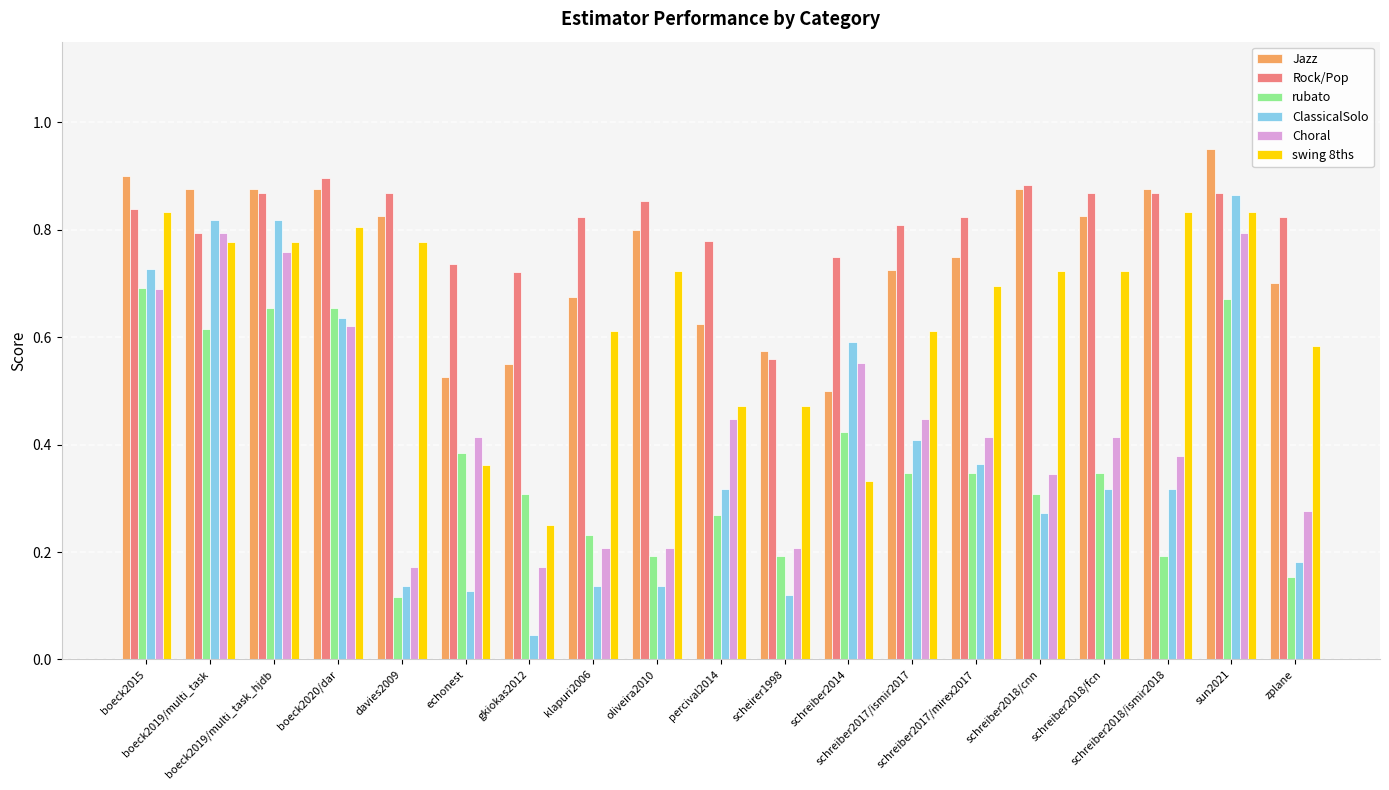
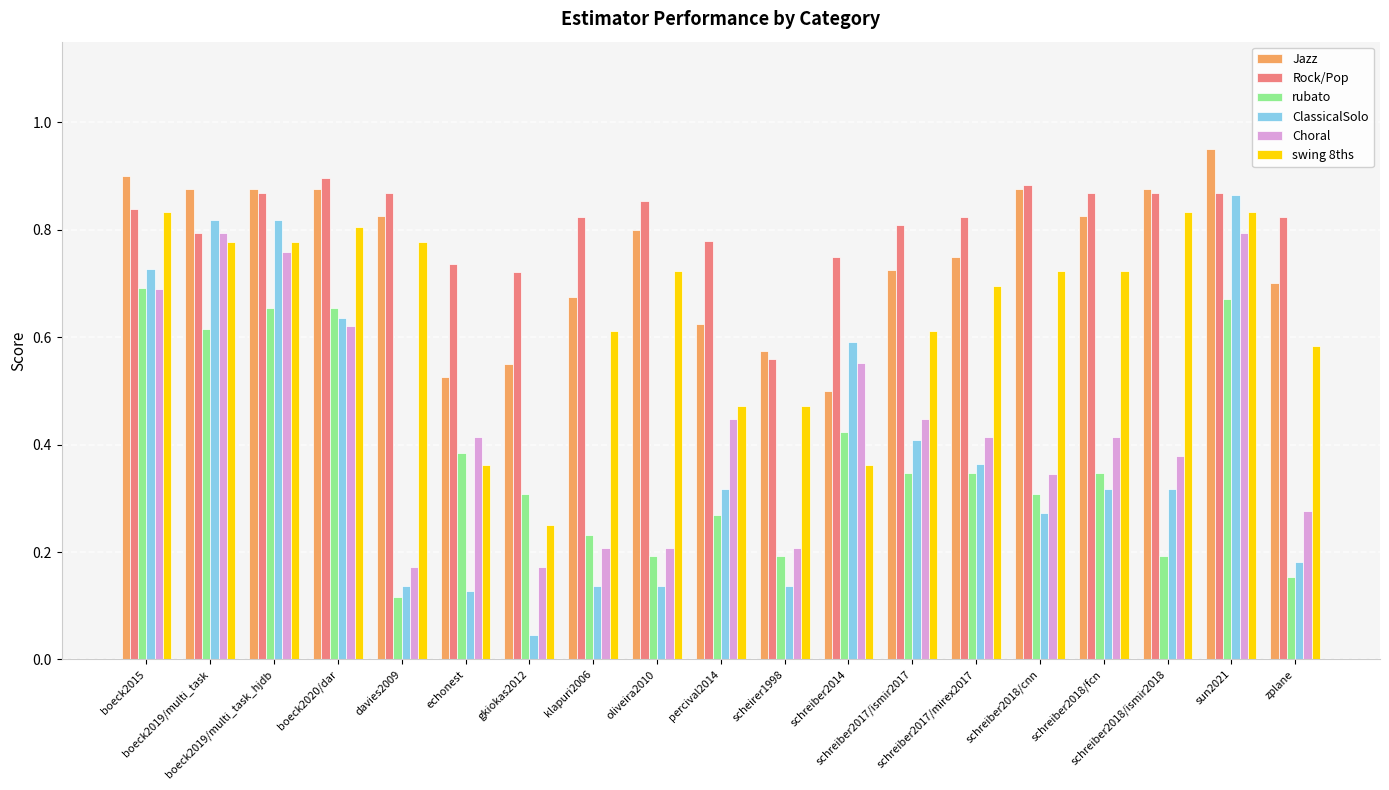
  {
    "rubato": {
      "boeck2015": 0.69,
      "boeck2019/multi_task": 0.62,
      "boeck2019/multi_task_hjdb": 0.65,
      "boeck2020/dar": 0.65,
      "davies2009": 0.12,
      "echonest": 0.38,
      "gkiokas2012": 0.31,
      "klapuri2006": 0.23,
      "oliveira2010": 0.19,
      "percival2014": 0.27,
      "scheirer1998": 0.19,
      "schreiber2014": 0.42,
      "schreiber2017/ismir2017": 0.35,
      "schreiber2017/mirex2017": 0.35,
      "schreiber2018/cnn": 0.31,
      "schreiber2018/fcn": 0.35,
      "schreiber2018/ismir2018": 0.19,
      "sun2021": 0.67,
      "zplane": 0.15
    },
    "ClassicalSolo": {
      "boeck2015": 0.73,
      "boeck2019/multi_task": 0.82,
      "boeck2019/multi_task_hjdb": 0.82,
      "boeck2020/dar": 0.64,
      "davies2009": 0.14,
      "echonest": 0.13,
      "gkiokas2012": 0.05,
      "klapuri2006": 0.14,
      "oliveira2010": 0.14,
      "percival2014": 0.32,
-     "scheirer1998": 0.12,
+     "scheirer1998": 0.14,
      "schreiber2014": 0.59,
      "schreiber2017/ismir2017": 0.41,
      "schreiber2017/mirex2017": 0.36,
      "schreiber2018/cnn": 0.27,
      "schreiber2018/fcn": 0.32,
      "schreiber2018/ismir2018": 0.32,
      "sun2021": 0.86,
      "zplane": 0.18
    },
    "Choral": {
      "boeck2015": 0.69,
      "boeck2019/multi_task": 0.79,
      "boeck2019/multi_task_hjdb": 0.76,
      "boeck2020/dar": 0.62,
      "davies2009": 0.17,
      "echonest": 0.41,
      "gkiokas2012": 0.17,
      "klapuri2006": 0.21,
      "oliveira2010": 0.21,
      "percival2014": 0.45,
      "scheirer1998": 0.21,
      "schreiber2014": 0.55,
      "schreiber2017/ismir2017": 0.45,
      "schreiber2017/mirex2017": 0.41,
      "schreiber2018/cnn": 0.34,
      "schreiber2018/fcn": 0.41,
      "schreiber2018/ismir2018": 0.38,
      "sun2021": 0.79,
      "zplane": 0.28
    },
    "swing 8ths": {
      "boeck2015": 0.83,
      "boeck2019/multi_task": 0.78,
      "boeck2019/multi_task_hjdb": 0.78,
      "boeck2020/dar": 0.81,
      "davies2009": 0.78,
      "echonest": 0.36,
      "gkiokas2012": 0.25,
      "klapuri2006": 0.61,
      "oliveira2010": 0.72,
      "percival2014": 0.47,
      "scheirer1998": 0.47,
-     "schreiber2014": 0.33,
+     "schreiber2014": 0.36,
      "schreiber2017/ismir2017": 0.61,
      "schreiber2017/mirex2017": 0.69,
      "schreiber2018/cnn": 0.72,
      "schreiber2018/fcn": 0.72,
      "schreiber2018/ismir2018": 0.83,
      "sun2021": 0.83,
      "zplane": 0.58
    }
  }
